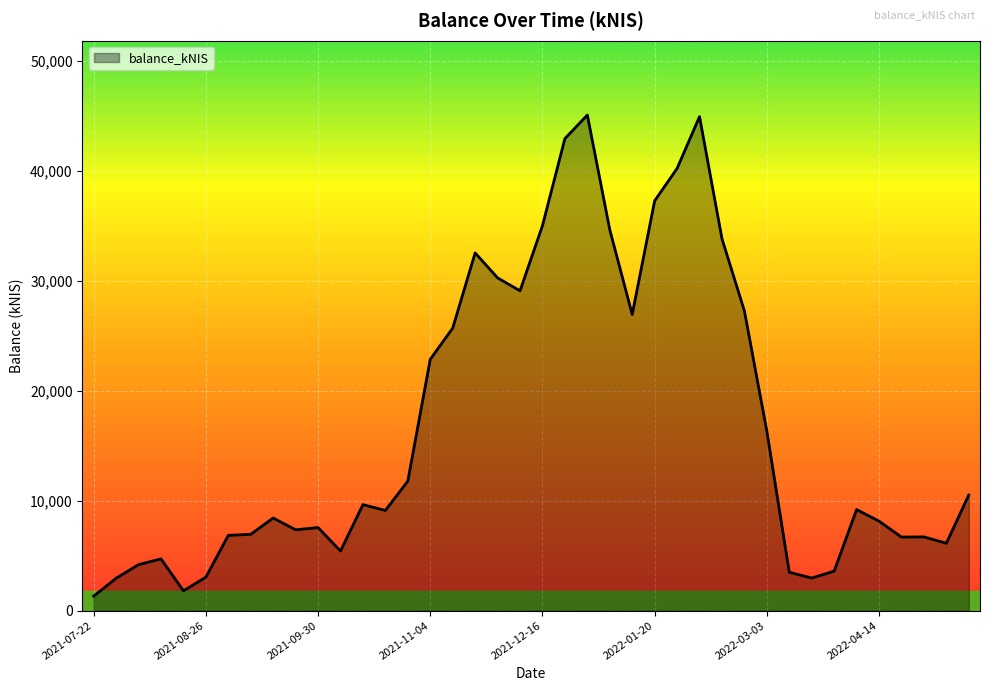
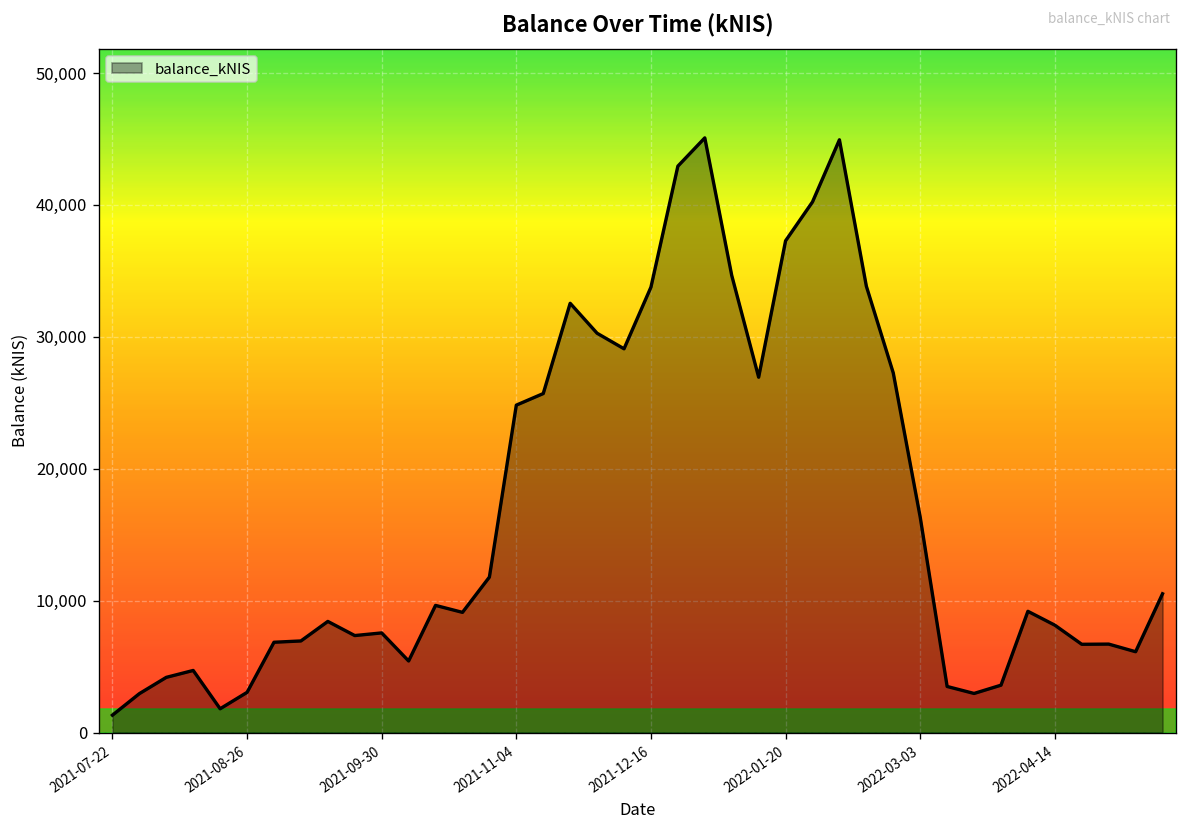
  {
    "2021-08-26": "3,000",
    "2021-09-30": "7,600",
-   "2021-11-04": "22,900",
-   "2021-12-16": "35,000",
+   "2021-11-04": "24,800",
+   "2021-12-16": "33,800",
    "2022-01-20": "37,300",
    "2022-03-03": "16,300",
    "2022-04-14": "8,100"
  }
